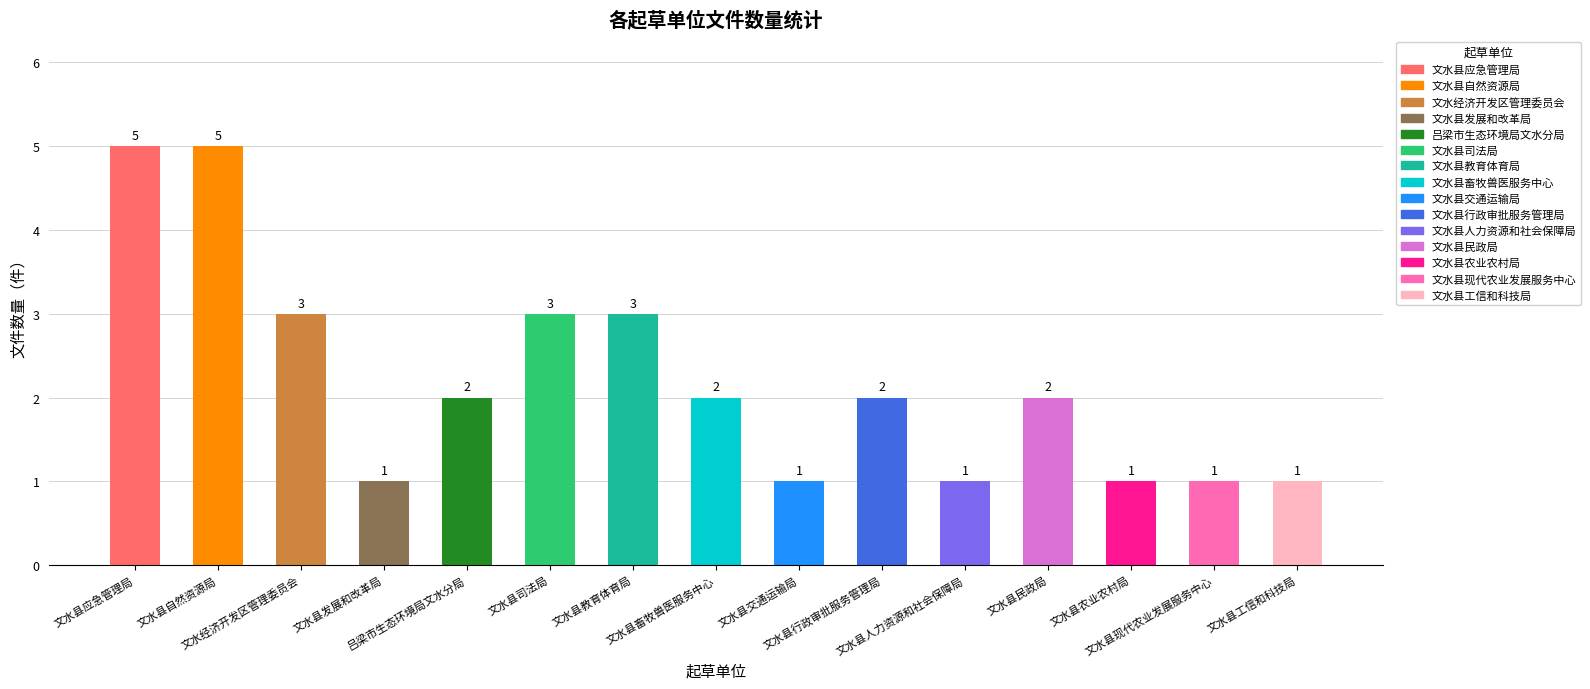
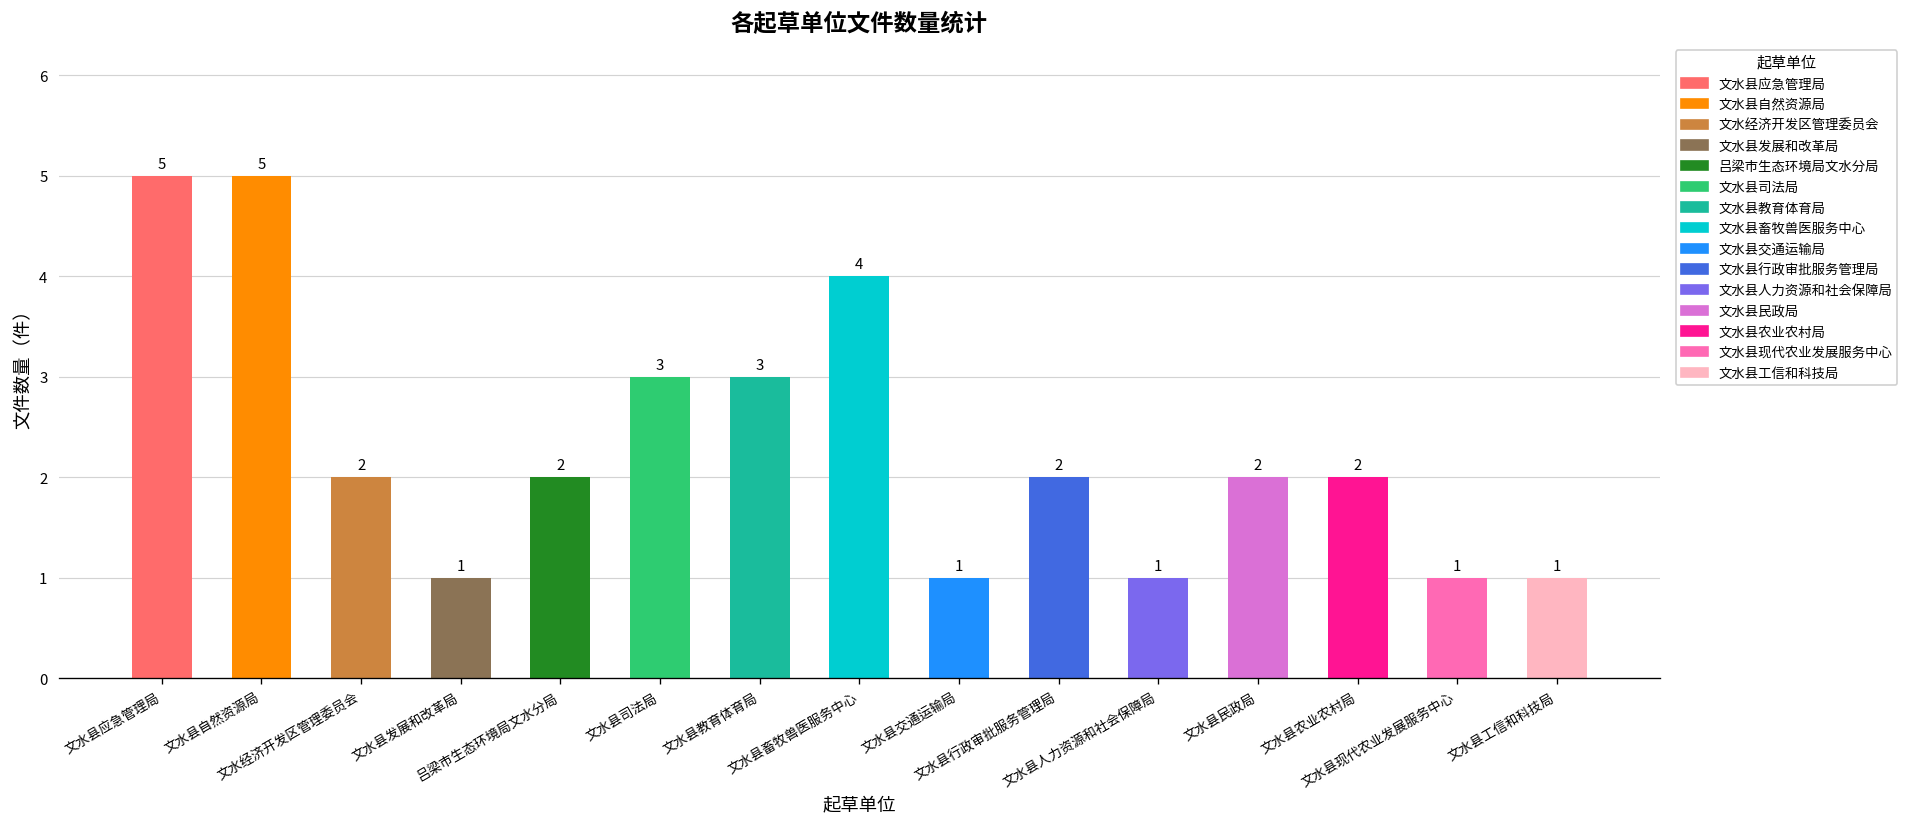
  {
    "文水县应急管理局": 5,
    "文水县自然资源局": 5,
-   "文水经济开发区管理委员会": 3,
+   "文水经济开发区管理委员会": 2,
    "文水县发展和改革局": 1,
    "吕梁市生态环境局文水分局": 2,
    "文水县司法局": 3,
    "文水县教育体育局": 3,
-   "文水县畜牧兽医服务中心": 2,
+   "文水县畜牧兽医服务中心": 4,
    "文水县交通运输局": 1,
    "文水县行政审批服务管理局": 2,
    "文水县人力资源和社会保障局": 1,
    "文水县民政局": 2,
-   "文水县农业农村局": 1,
+   "文水县农业农村局": 2,
    "文水县现代农业发展服务中心": 1,
    "文水县工信和科技局": 1
  }
